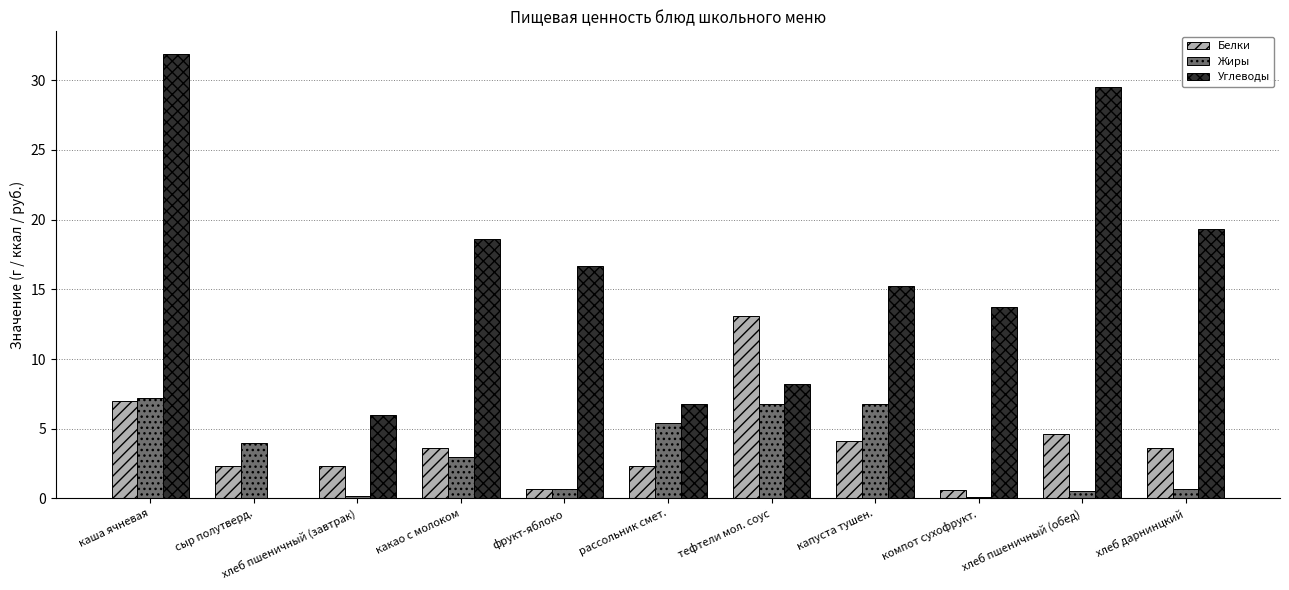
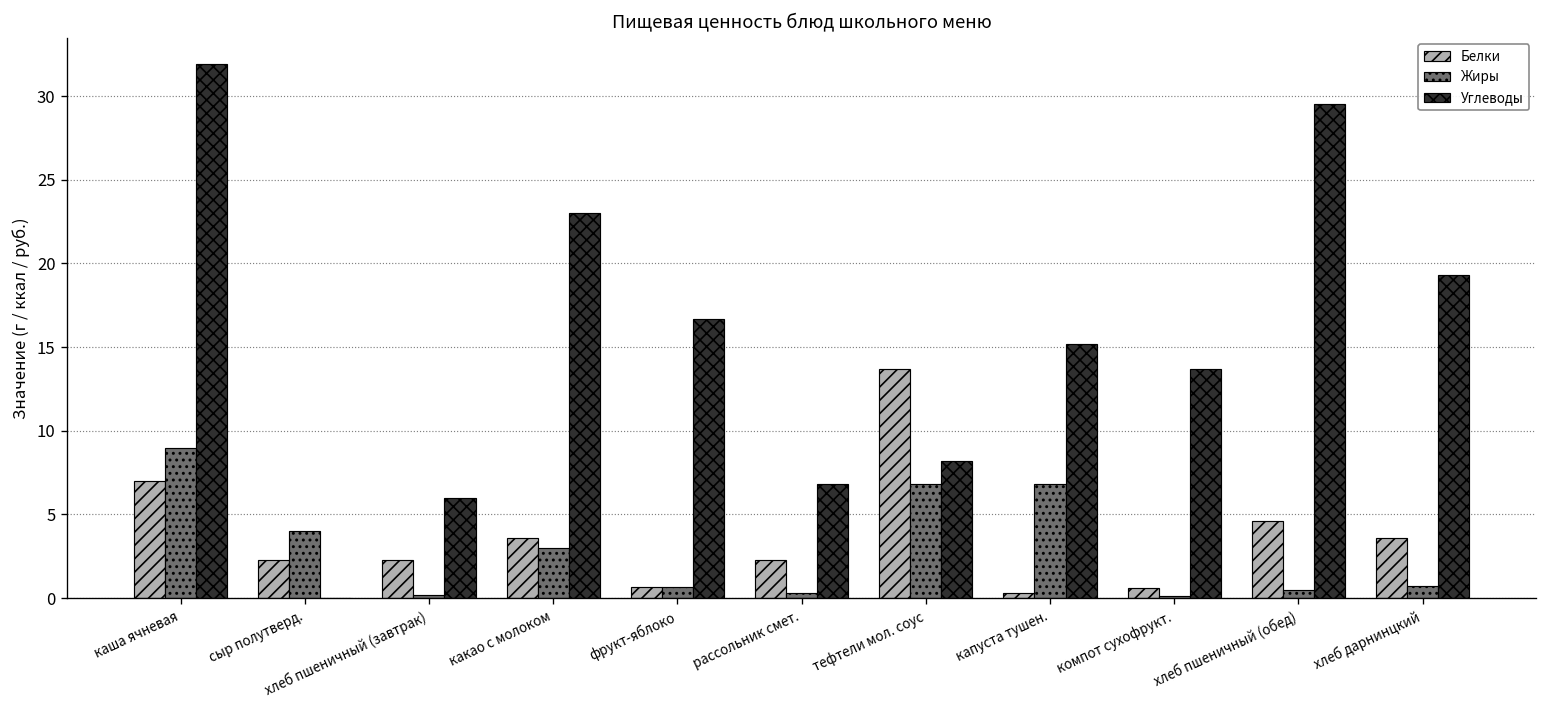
  {
    "Белки": {
      "каша ячневая": 7.0,
      "сыр полутверд.": 2.3,
      "хлеб пшеничный (завтрак)": 2.3,
      "какао с молоком": 3.6,
      "фрукт-яблоко": 0.7,
      "рассольник смет.": 2.3,
-     "тефтели мол. соус": 13.1,
-     "капуста тушен.": 4.1,
+     "тефтели мол. соус": 13.7,
+     "капуста тушен.": 0.3,
      "компот сухофрукт.": 0.6,
      "хлеб пшеничный (обед)": 4.6,
      "хлеб дарнинцкий": 3.6
    },
    "Жиры": {
-     "каша ячневая": 7.2,
+     "каша ячневая": 9.0,
      "сыр полутверд.": 4.0,
      "хлеб пшеничный (завтрак)": 0.2,
      "какао с молоком": 3.0,
      "фрукт-яблоко": 0.7,
-     "рассольник смет.": 5.4,
+     "рассольник смет.": 0.3,
      "тефтели мол. соус": 6.8,
      "капуста тушен.": 6.8,
      "хлеб пшеничный (обед)": 0.5,
      "хлеб дарнинцкий": 0.7
    },
    "Углеводы": {
      "каша ячневая": 31.9,
      "сыр полутверд.": 0.0,
      "хлеб пшеничный (завтрак)": 6.0,
-     "какао с молоком": 18.6,
+     "какао с молоком": 23.0,
      "фрукт-яблоко": 16.7,
      "рассольник смет.": 6.8,
      "тефтели мол. соус": 8.2,
      "капуста тушен.": 15.2,
      "компот сухофрукт.": 13.7,
      "хлеб пшеничный (обед)": 29.5,
      "хлеб дарнинцкий": 19.3
    }
  }
